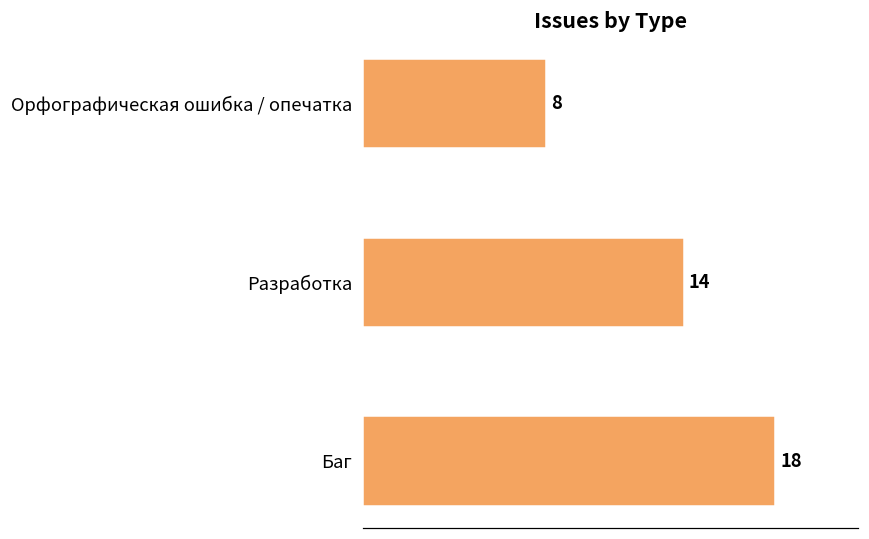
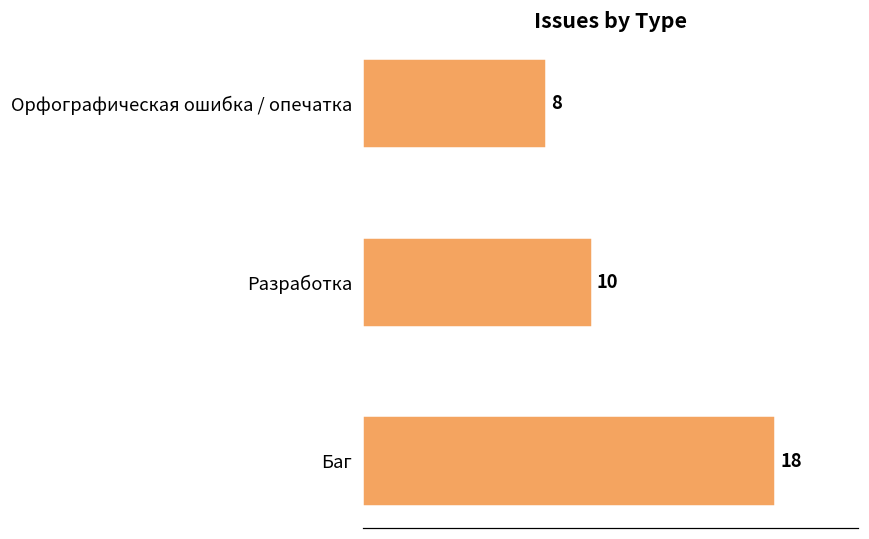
  {
    "Орфографическая ошибка / опечатка": 8,
-   "Разработка": 14,
+   "Разработка": 10,
    "Баг": 18
  }
